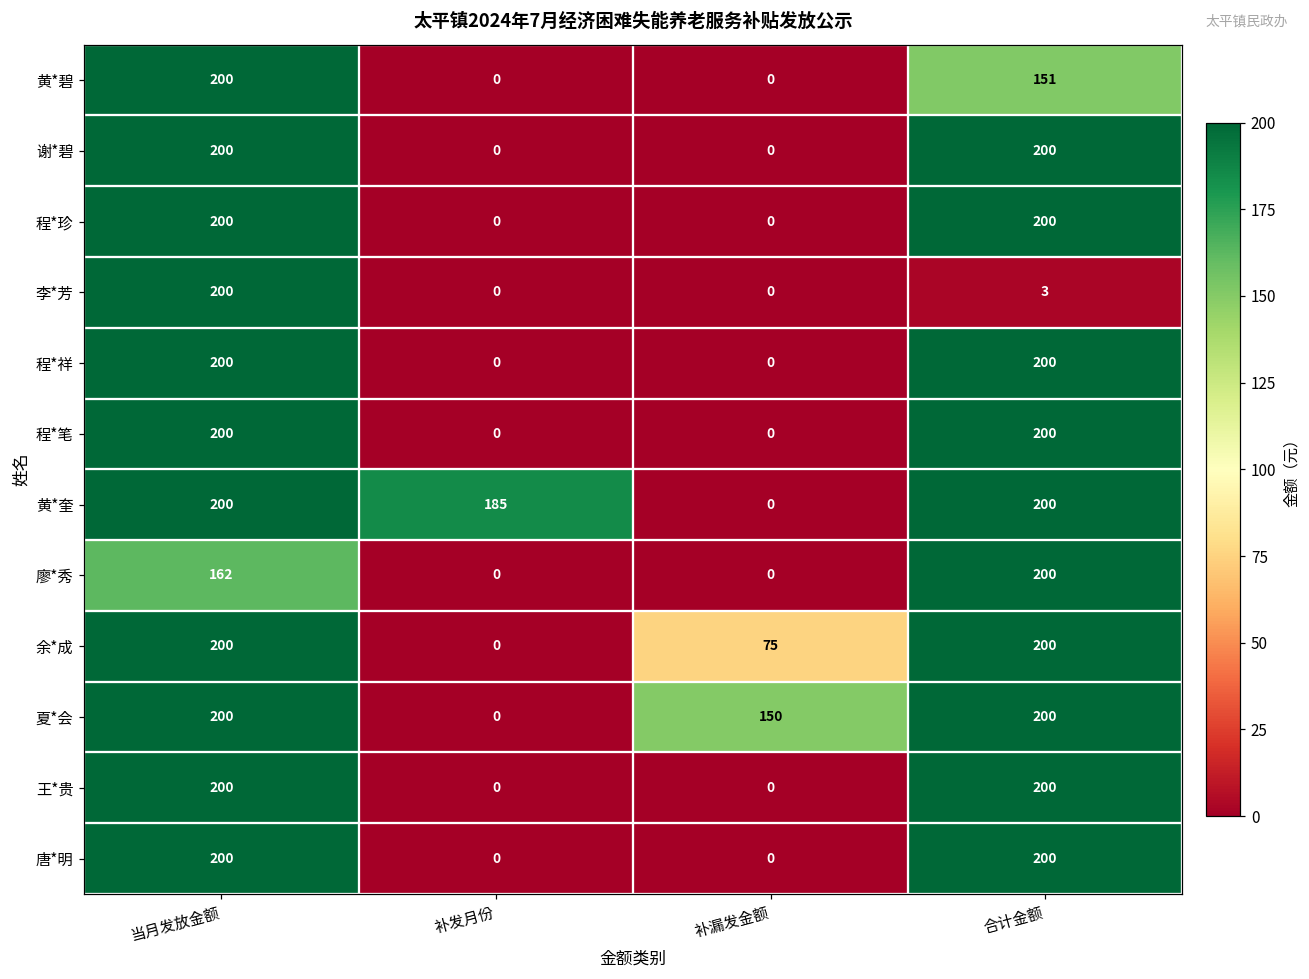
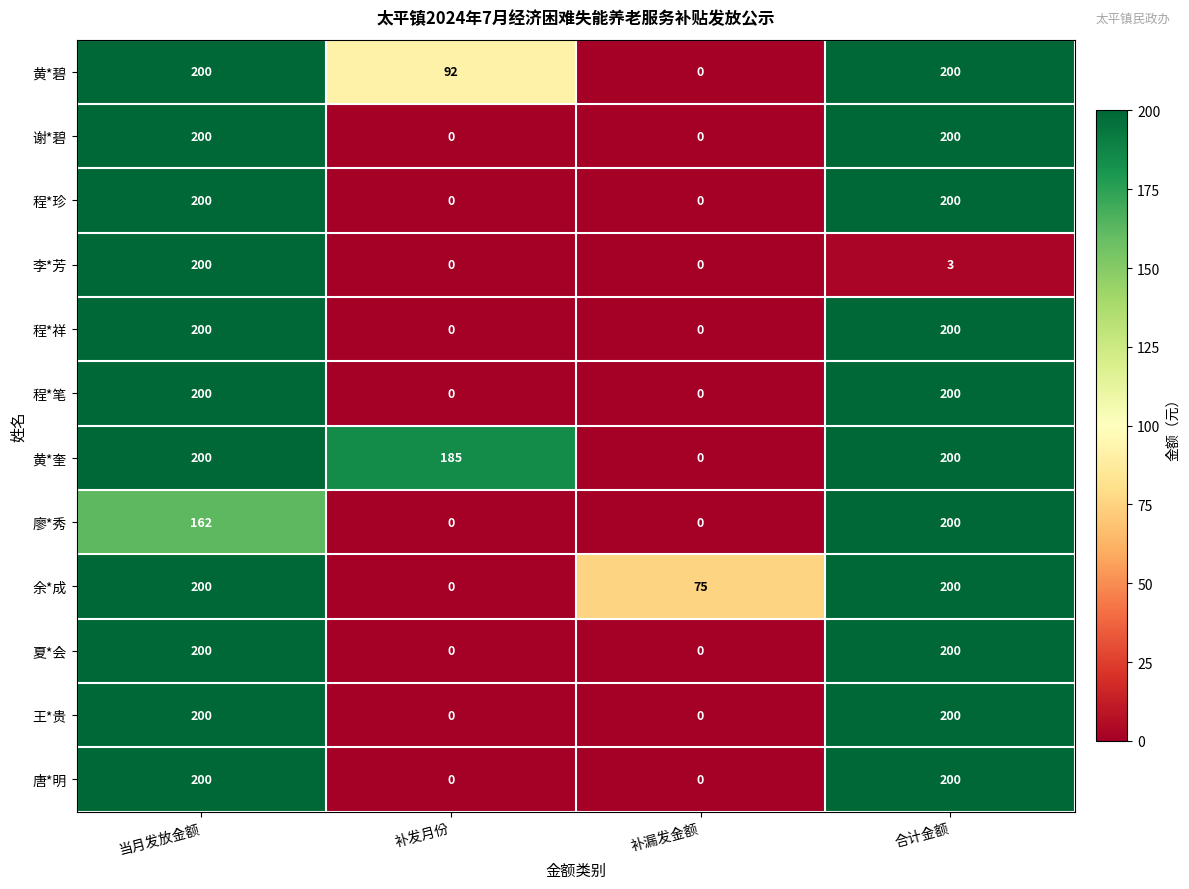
  {
    "黄*碧": {
      "当月发放金额": 200,
-     "补发月份": 0,
+     "补发月份": 92,
      "补漏发金额": 0,
-     "合计金额": 151
+     "合计金额": 200
    },
    "谢*碧": {
      "当月发放金额": 200,
      "补发月份": 0,
      "补漏发金额": 0,
      "合计金额": 200
    },
    "程*珍": {
      "当月发放金额": 200,
      "补发月份": 0,
      "补漏发金额": 0,
      "合计金额": 200
    },
    "李*芳": {
      "当月发放金额": 200,
      "补发月份": 0,
      "补漏发金额": 0,
      "合计金额": 3
    },
    "程*祥": {
      "当月发放金额": 200,
      "补发月份": 0,
      "补漏发金额": 0,
      "合计金额": 200
    },
    "程*笔": {
      "当月发放金额": 200,
      "补发月份": 0,
      "补漏发金额": 0,
      "合计金额": 200
    },
    "黄*奎": {
      "当月发放金额": 200,
      "补发月份": 185,
      "补漏发金额": 0,
      "合计金额": 200
    },
    "廖*秀": {
      "当月发放金额": 162,
      "补发月份": 0,
      "补漏发金额": 0,
      "合计金额": 200
    },
    "余*成": {
      "当月发放金额": 200,
      "补发月份": 0,
      "补漏发金额": 75,
      "合计金额": 200
    },
    "夏*会": {
      "当月发放金额": 200,
      "补发月份": 0,
-     "补漏发金额": 150,
+     "补漏发金额": 0,
      "合计金额": 200
    },
    "王*贵": {
      "当月发放金额": 200,
      "补发月份": 0,
      "补漏发金额": 0,
      "合计金额": 200
    },
    "唐*明": {
      "当月发放金额": 200,
      "补发月份": 0,
      "补漏发金额": 0,
      "合计金额": 200
    }
  }
